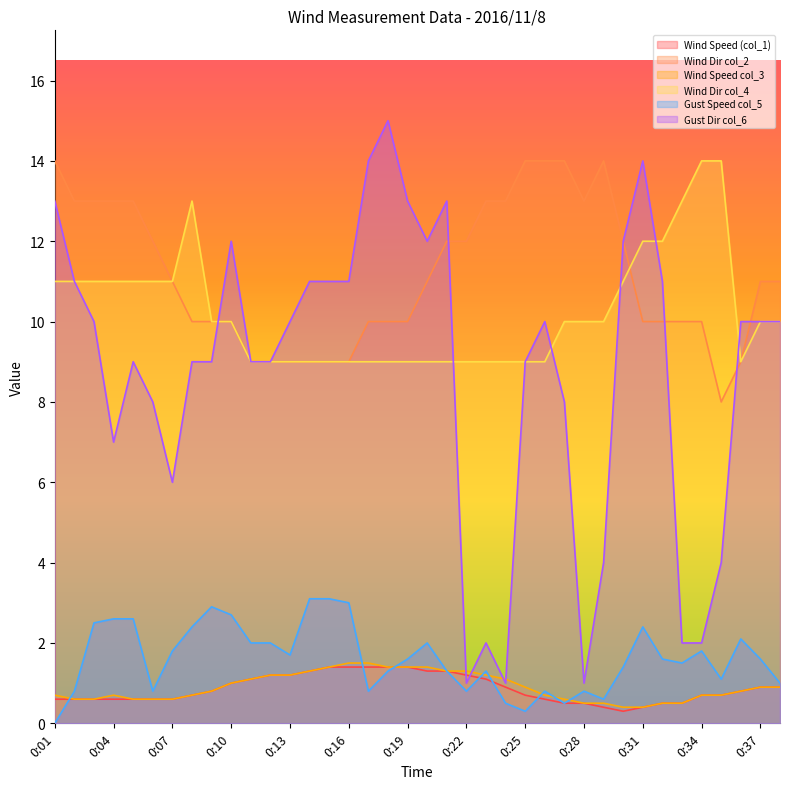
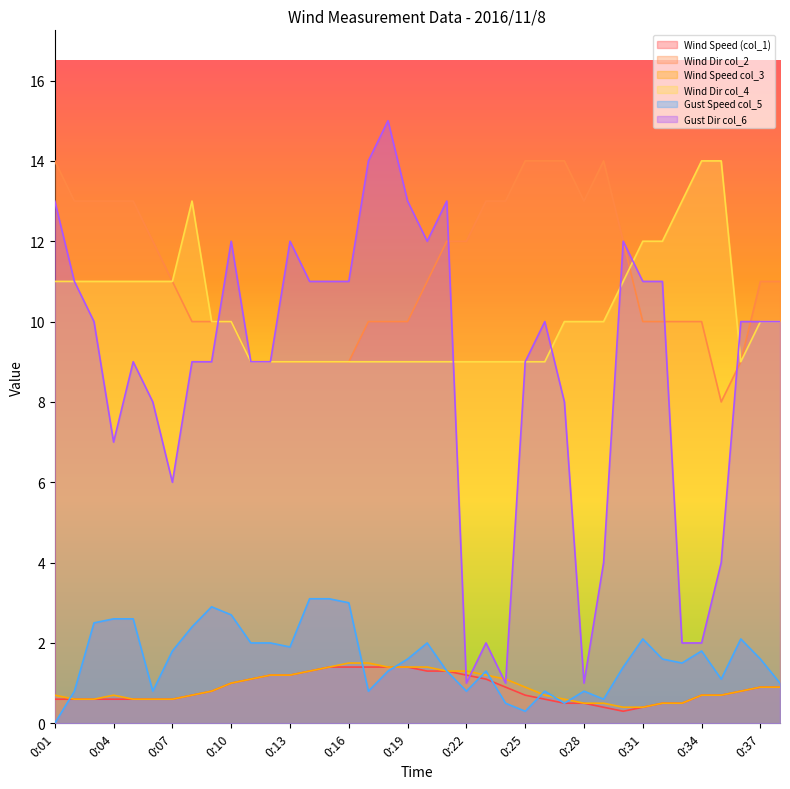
  {
    "Gust Speed col_5": {
      "0:01": 0.0,
      "0:04": 2.6,
      "0:07": 1.8,
      "0:10": 2.7,
-     "0:13": 1.7,
+     "0:13": 1.9,
      "0:16": 3.0,
      "0:19": 1.6,
      "0:22": 0.8,
      "0:25": 0.3,
      "0:28": 0.8,
-     "0:31": 2.4,
+     "0:31": 2.1,
      "0:34": 1.8,
      "0:37": 1.6
    },
    "Gust Dir col_6": {
      "0:01": 13,
      "0:04": 7,
      "0:07": 6,
      "0:10": 12,
-     "0:13": 10,
+     "0:13": 12,
      "0:16": 11,
      "0:19": 13,
      "0:22": 1,
      "0:28": 1,
-     "0:31": 14,
+     "0:31": 11,
      "0:34": 2
    }
  }
